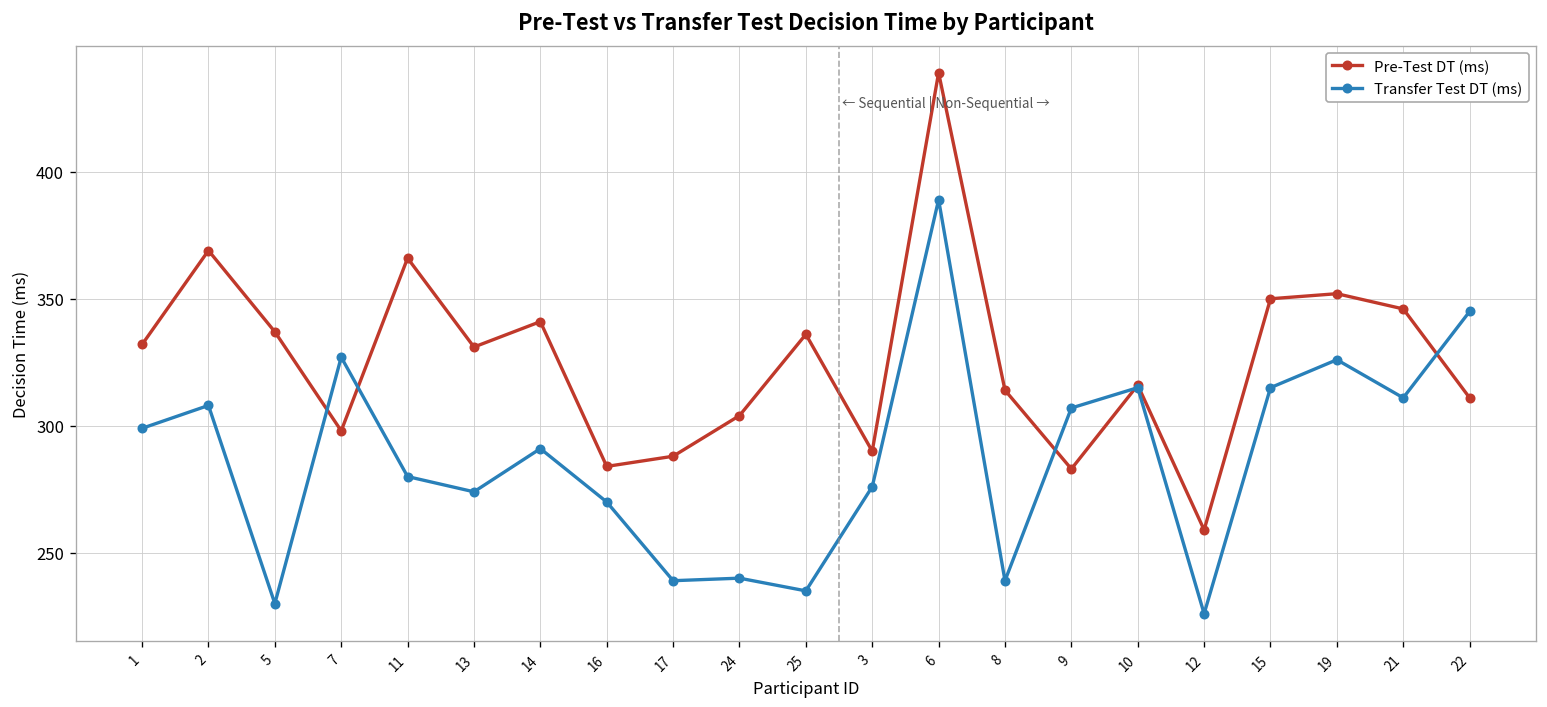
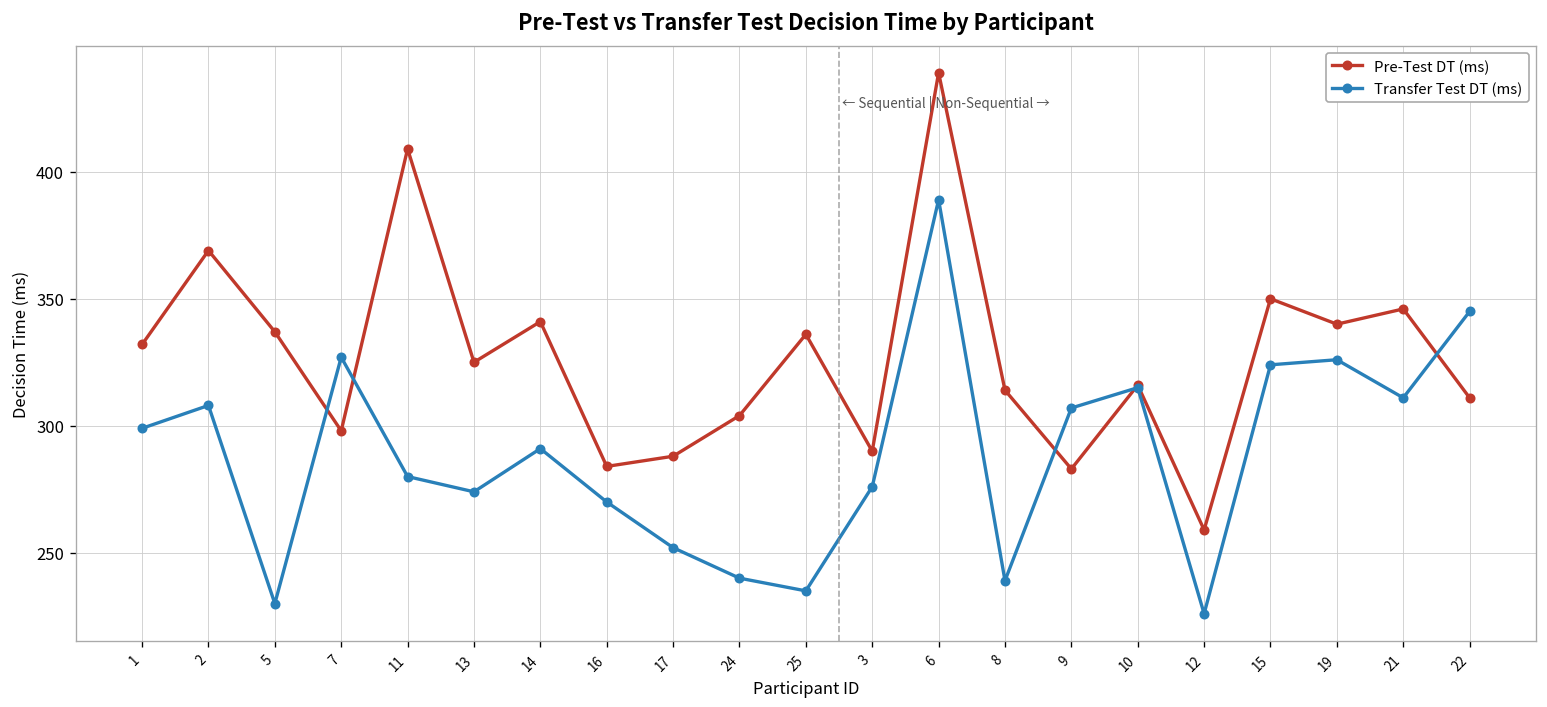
  {
    "Pre-Test DT (ms)": {
      "1": 332,
      "2": 369,
      "5": 337,
      "7": 298,
-     "11": 366,
-     "13": 331,
+     "11": 409,
+     "13": 325,
      "14": 341,
      "16": 284,
      "17": 288,
      "24": 304,
      "25": 336,
      "3": 290,
      "6": 439,
      "8": 314,
      "9": 283,
      "12": 259,
      "15": 350,
-     "19": 352,
+     "19": 340,
      "21": 346,
      "22": 311
    },
    "Transfer Test DT (ms)": {
      "1": 299,
      "2": 308,
      "5": 230,
      "7": 327,
      "11": 280,
      "13": 274,
      "14": 291,
      "16": 270,
-     "17": 239,
+     "17": 252,
      "24": 240,
      "25": 235,
      "3": 276,
      "6": 389,
      "8": 239,
      "9": 307,
      "12": 226,
-     "15": 315,
+     "15": 324,
      "19": 326,
      "21": 311,
      "22": 345
    }
  }
